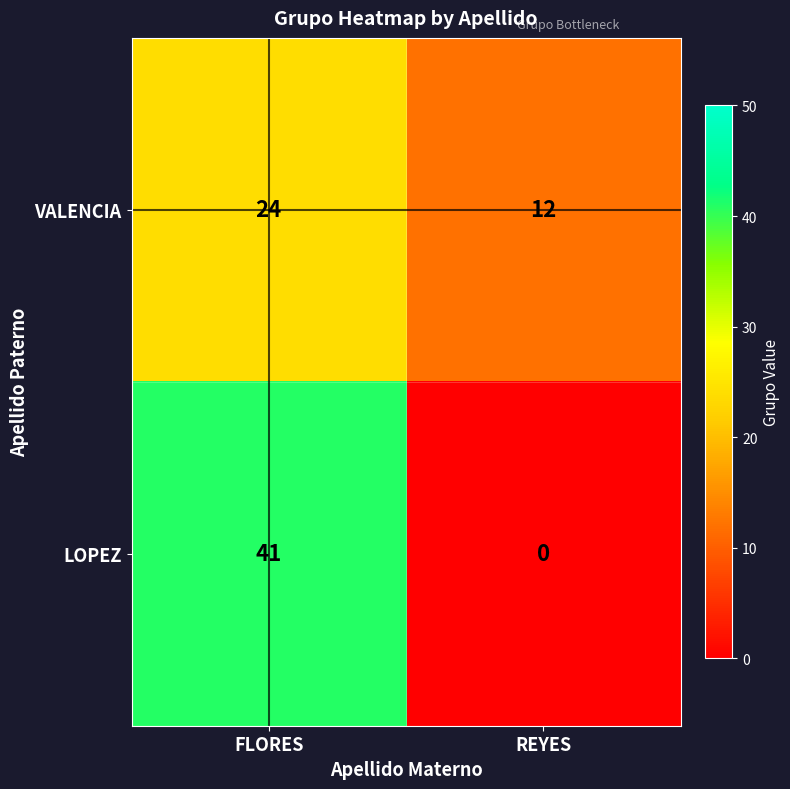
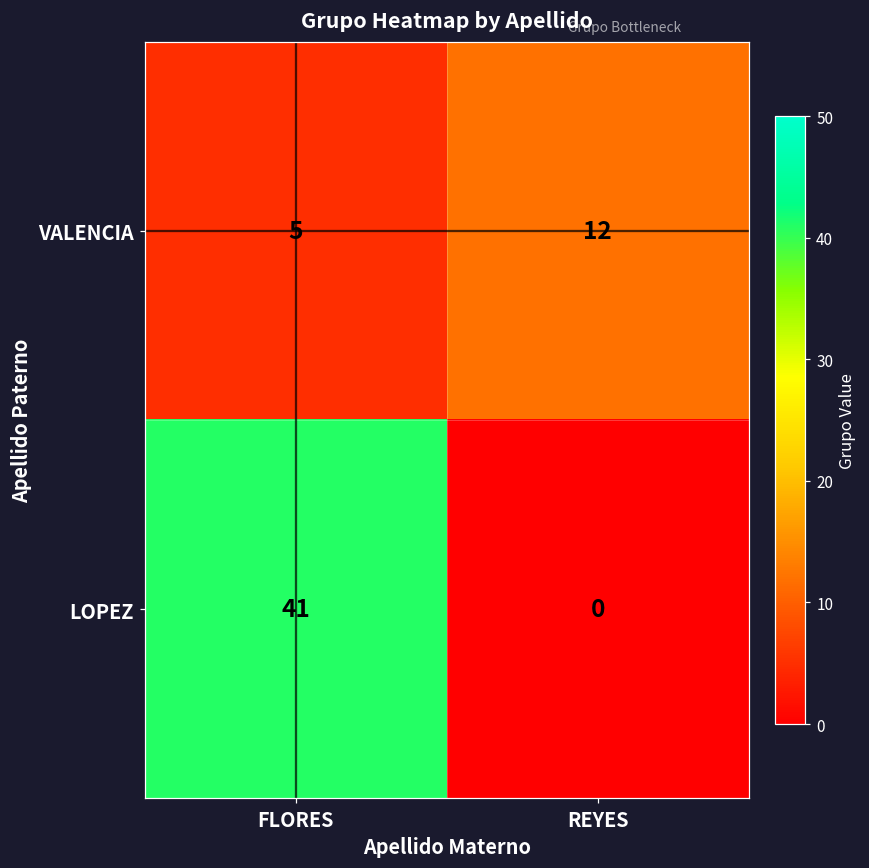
  {
    "VALENCIA": {
-     "FLORES": 24,
+     "FLORES": 5,
      "REYES": 12
    },
    "LOPEZ": {
      "FLORES": 41,
      "REYES": 0
    }
  }
